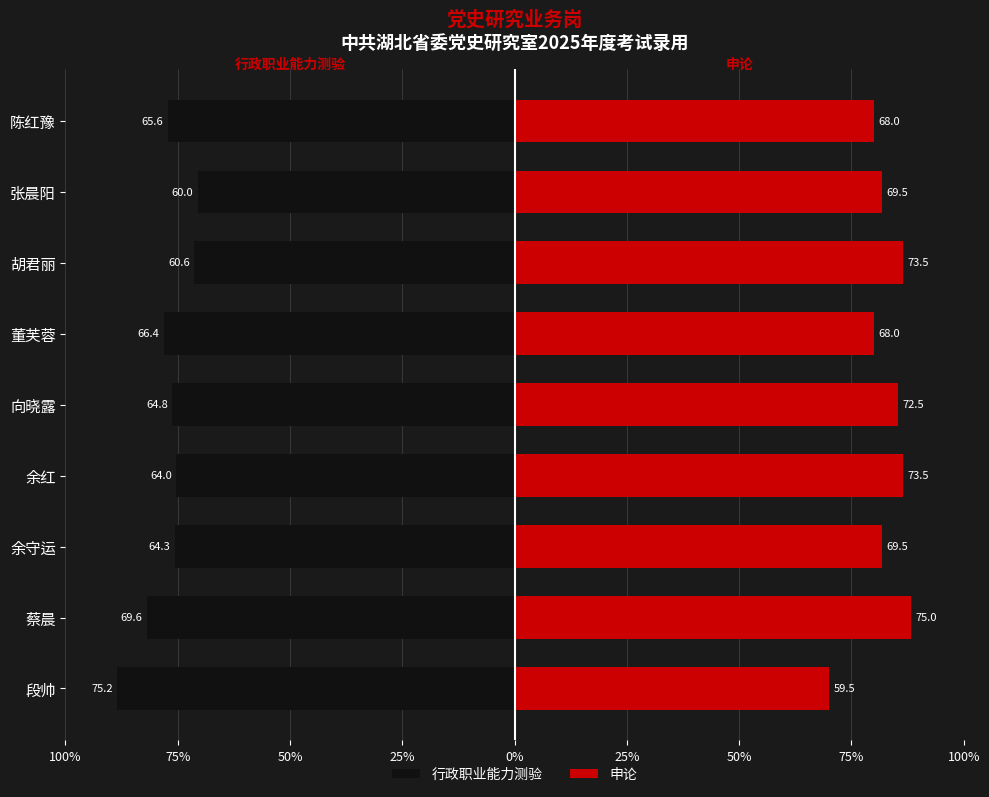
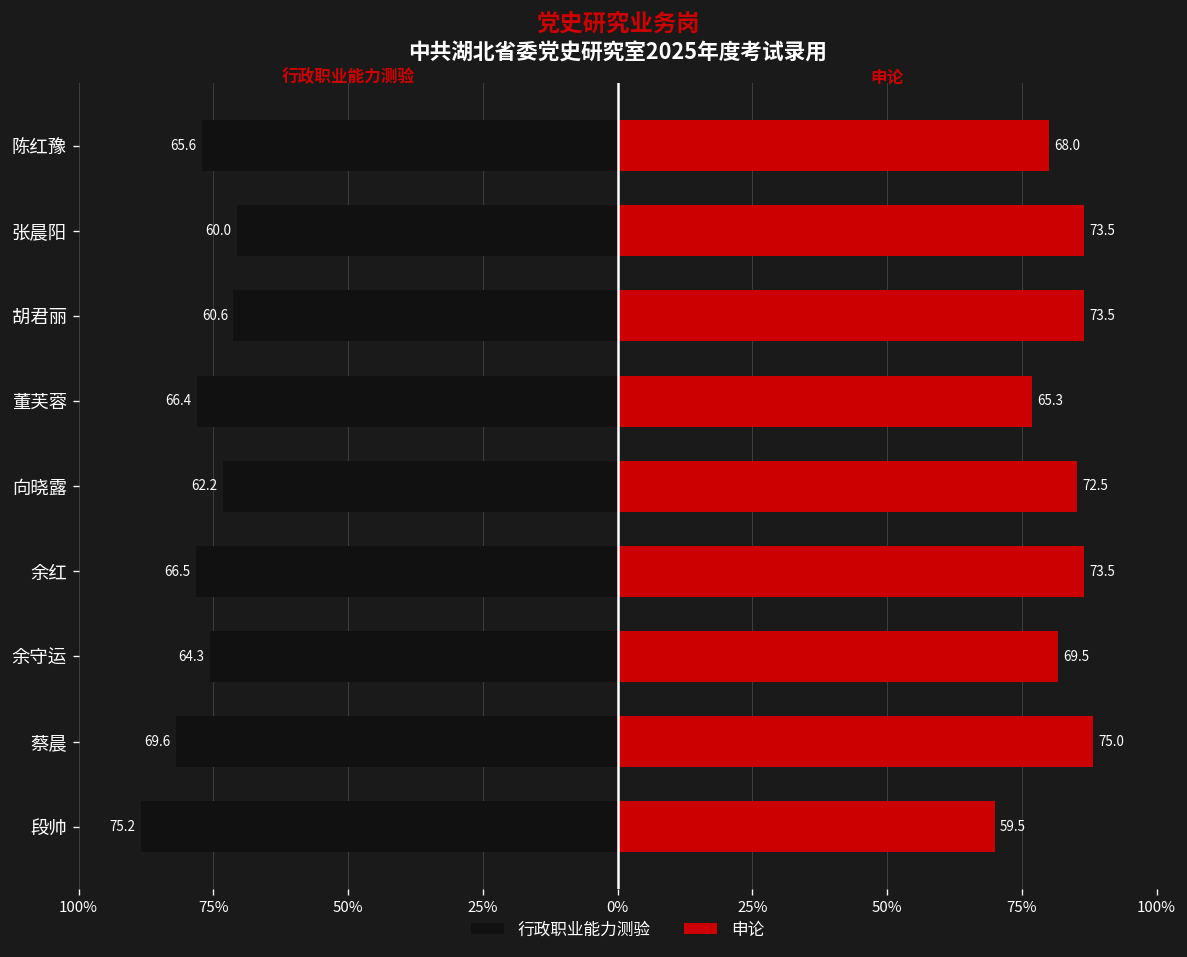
  {
    "行政职业能力测验": {
-     "向晓露": 64.8,
-     "余红": 64.0
+     "向晓露": 62.2,
+     "余红": 66.5
    },
    "申论": {
-     "张晨阳": 69.5,
-     "董芙蓉": 68.0
+     "张晨阳": 73.5,
+     "董芙蓉": 65.3
    }
  }
